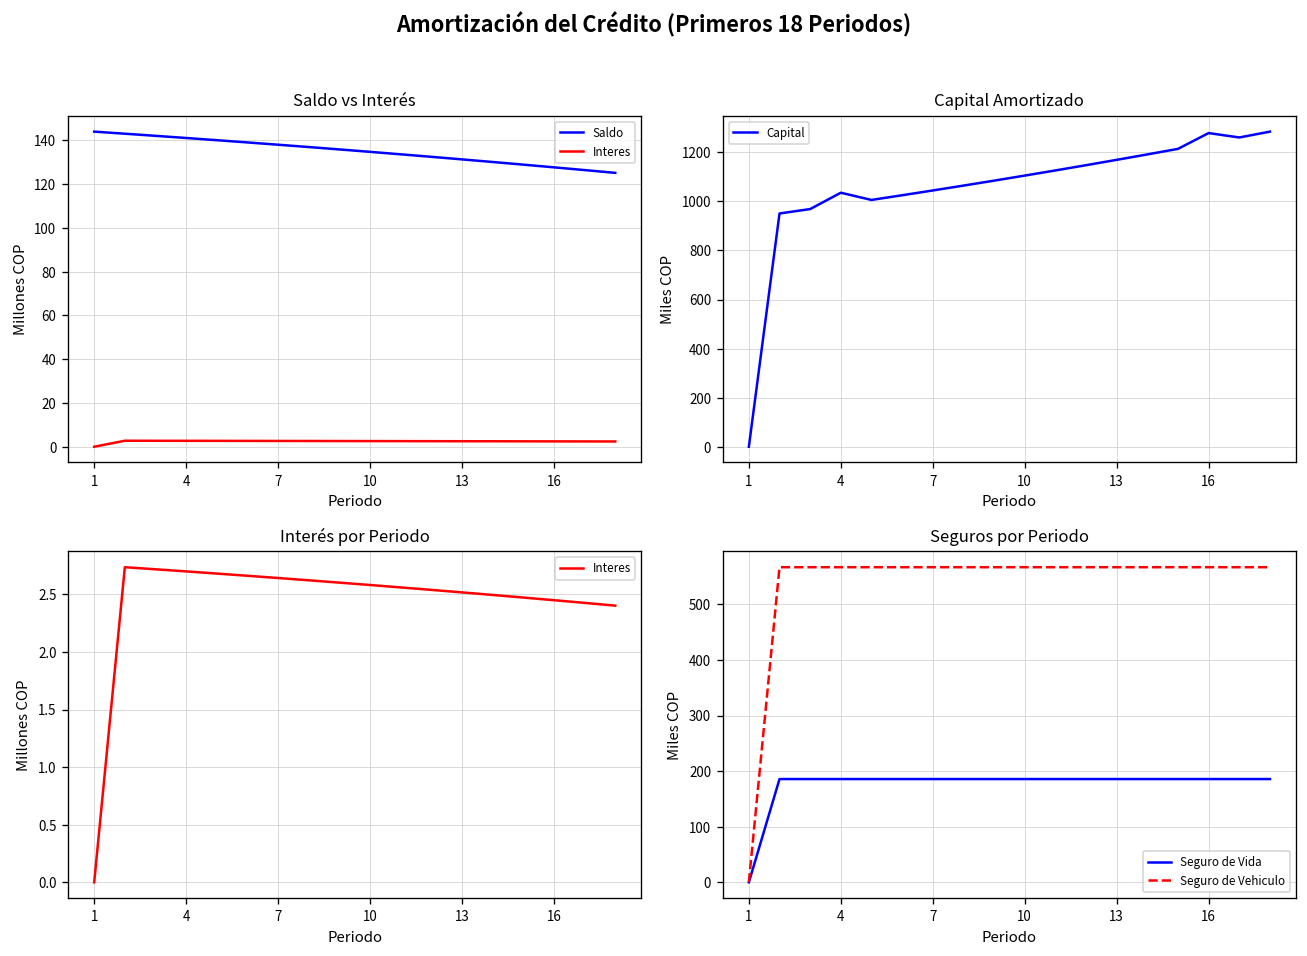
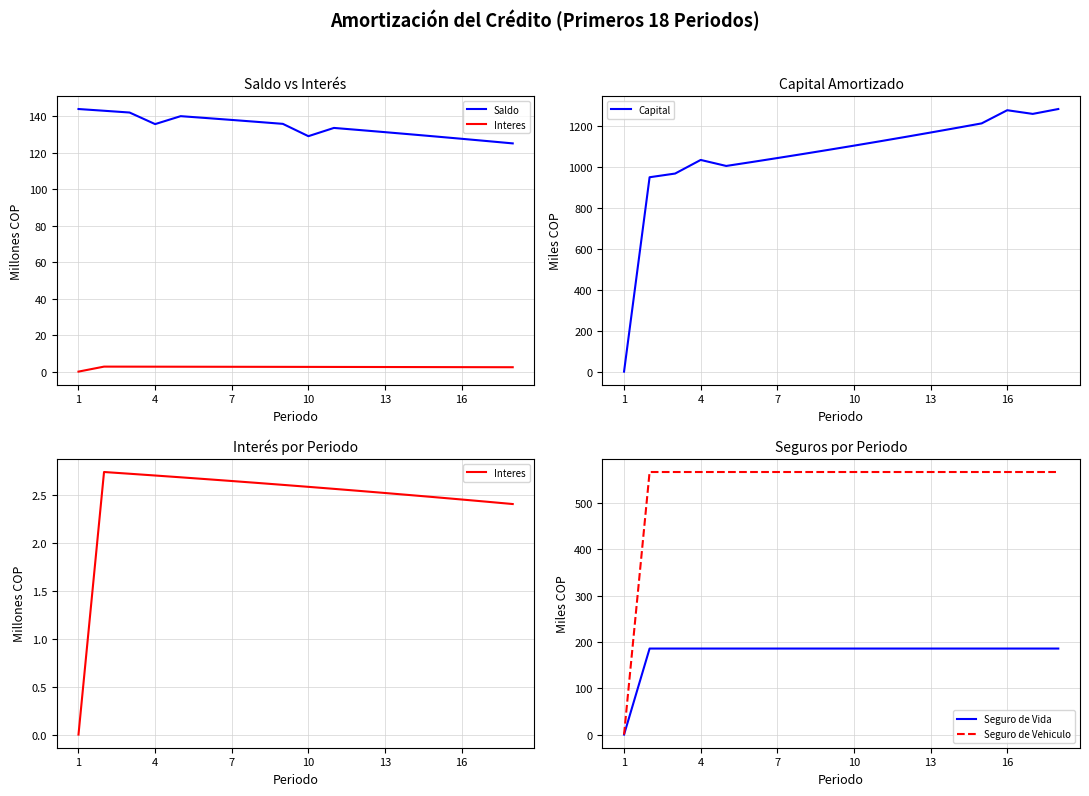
  {
    "Saldo vs Interés": {
      "Saldo": {
        "1": 144,
-       "4": 141,
+       "4": 136,
        "7": 138,
-       "10": 135,
+       "10": 129,
        "13": 131,
        "16": 128
      },
      "Interes": {
        "1": 0,
        "4": 3,
        "7": 3,
        "10": 3,
        "13": 3,
        "16": 2
      }
    },
    "Capital Amortizado": {
      "1": 0,
      "4": 1040,
      "7": 1040,
      "10": 1110,
      "13": 1170,
      "16": 1280
    },
    "Interés por Periodo": {
      "1": 0.0,
      "4": 2.7,
      "7": 2.6,
      "10": 2.6,
      "13": 2.5,
      "16": 2.4
    },
    "Seguros por Periodo": {
      "Seguro de Vida": {
        "4": 190,
        "7": 190,
        "10": 190,
        "13": 190,
        "16": 190
      },
      "Seguro de Vehiculo": {
        "4": 570,
        "7": 570,
        "10": 570,
        "13": 570,
        "16": 570
      }
    }
  }
